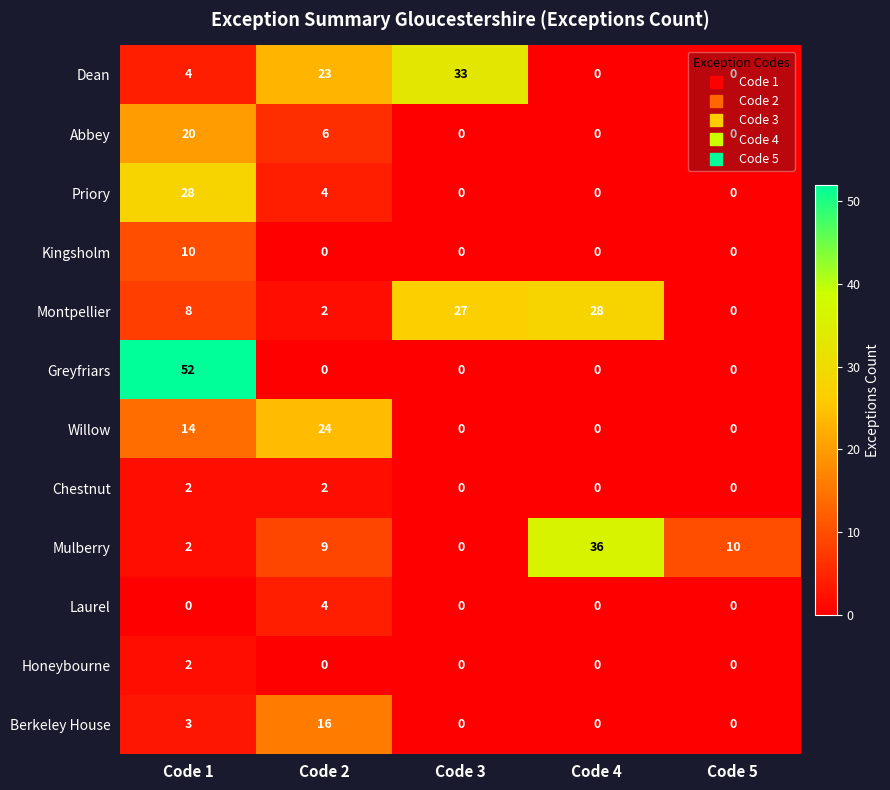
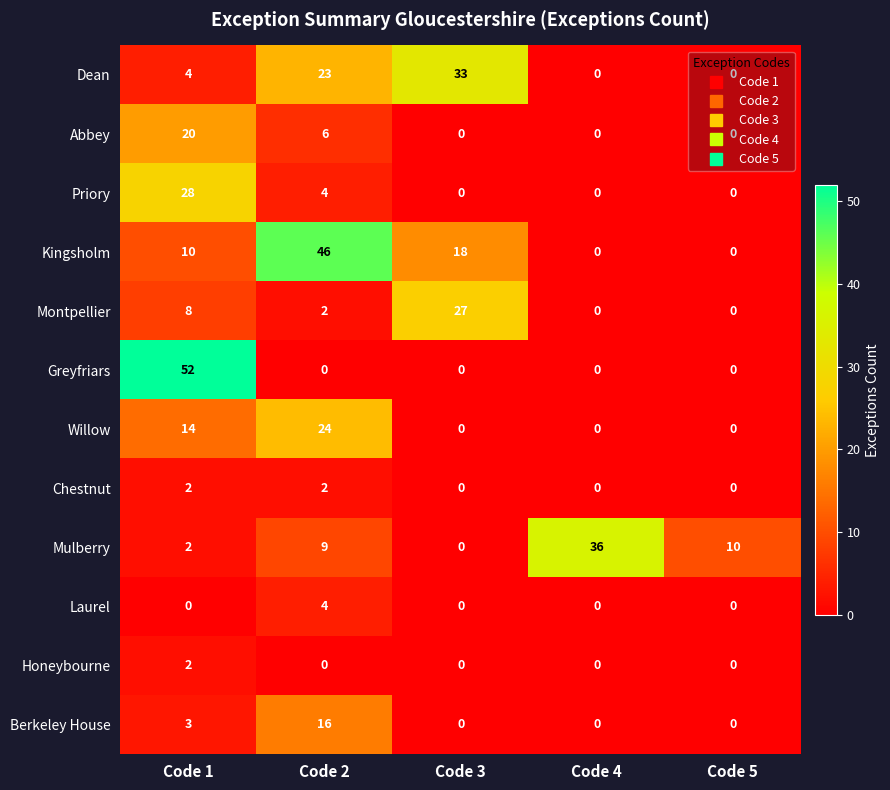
  {
    "Dean": {
      "Code 1": 4,
      "Code 2": 23,
      "Code 3": 33,
      "Code 4": 0
    },
    "Abbey": {
      "Code 1": 20,
      "Code 2": 6,
      "Code 3": 0,
      "Code 4": 0
    },
    "Priory": {
      "Code 1": 28,
      "Code 2": 4,
      "Code 3": 0,
      "Code 4": 0,
      "Code 5": 0
    },
    "Kingsholm": {
      "Code 1": 10,
-     "Code 2": 0,
-     "Code 3": 0,
+     "Code 2": 46,
+     "Code 3": 18,
      "Code 4": 0,
      "Code 5": 0
    },
    "Montpellier": {
      "Code 1": 8,
      "Code 2": 2,
      "Code 3": 27,
-     "Code 4": 28,
+     "Code 4": 0,
      "Code 5": 0
    },
    "Greyfriars": {
      "Code 1": 52,
      "Code 2": 0,
      "Code 3": 0,
      "Code 4": 0,
      "Code 5": 0
    },
    "Willow": {
      "Code 1": 14,
      "Code 2": 24,
      "Code 3": 0,
      "Code 4": 0,
      "Code 5": 0
    },
    "Chestnut": {
      "Code 1": 2,
      "Code 2": 2,
      "Code 3": 0,
      "Code 4": 0,
      "Code 5": 0
    },
    "Mulberry": {
      "Code 1": 2,
      "Code 2": 9,
      "Code 3": 0,
      "Code 4": 36,
      "Code 5": 10
    },
    "Laurel": {
      "Code 1": 0,
      "Code 2": 4,
      "Code 3": 0,
      "Code 4": 0,
      "Code 5": 0
    },
    "Honeybourne": {
      "Code 1": 2,
      "Code 2": 0,
      "Code 3": 0,
      "Code 4": 0,
      "Code 5": 0
    },
    "Berkeley House": {
      "Code 1": 3,
      "Code 2": 16,
      "Code 3": 0,
      "Code 4": 0,
      "Code 5": 0
    }
  }
